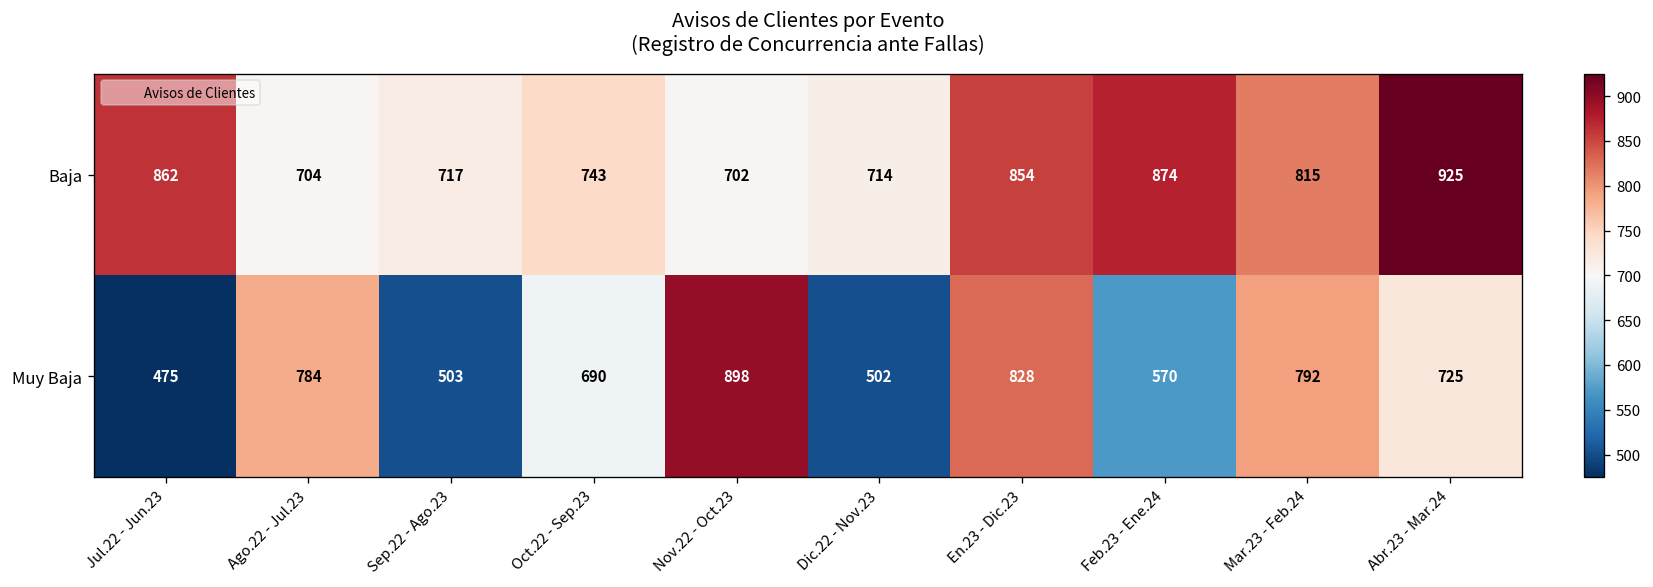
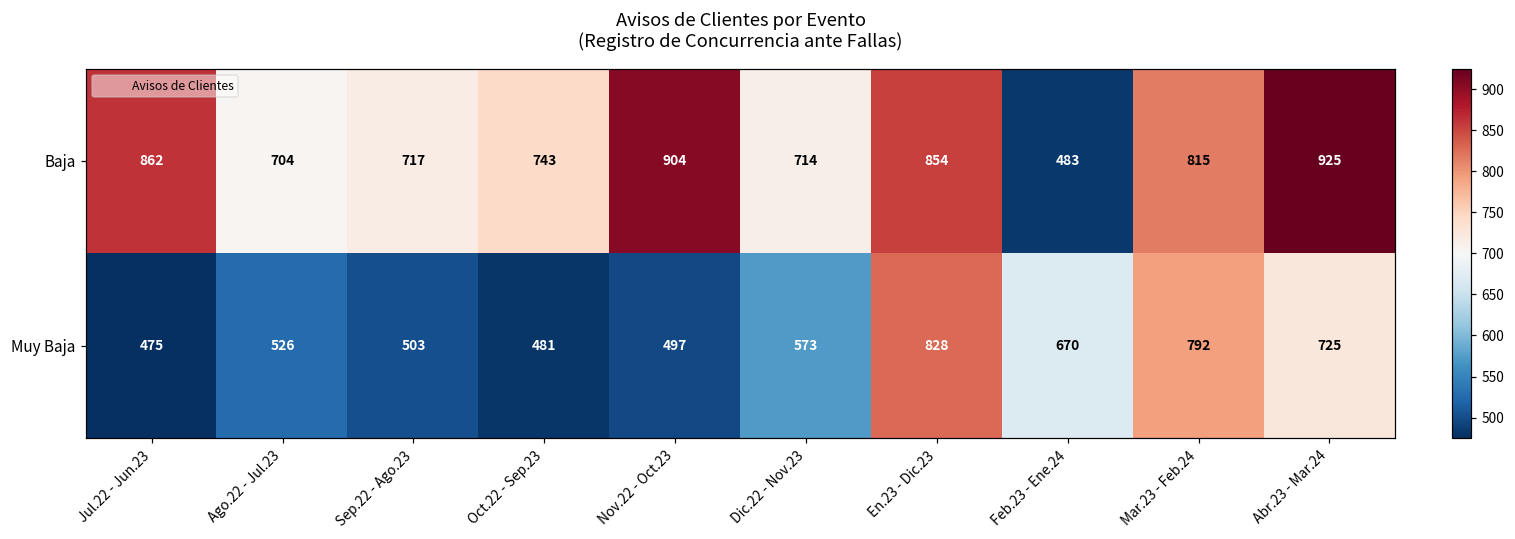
  {
    "Baja": {
      "Jul.22 - Jun.23": 862,
      "Ago.22 - Jul.23": 704,
      "Sep.22 - Ago.23": 717,
      "Oct.22 - Sep.23": 743,
-     "Nov.22 - Oct.23": 702,
+     "Nov.22 - Oct.23": 904,
      "Dic.22 - Nov.23": 714,
      "En.23 - Dic.23": 854,
-     "Feb.23 - Ene.24": 874,
+     "Feb.23 - Ene.24": 483,
      "Mar.23 - Feb.24": 815,
      "Abr.23 - Mar.24": 925
    },
    "Muy Baja": {
      "Jul.22 - Jun.23": 475,
-     "Ago.22 - Jul.23": 784,
+     "Ago.22 - Jul.23": 526,
      "Sep.22 - Ago.23": 503,
-     "Oct.22 - Sep.23": 690,
-     "Nov.22 - Oct.23": 898,
-     "Dic.22 - Nov.23": 502,
+     "Oct.22 - Sep.23": 481,
+     "Nov.22 - Oct.23": 497,
+     "Dic.22 - Nov.23": 573,
      "En.23 - Dic.23": 828,
-     "Feb.23 - Ene.24": 570,
+     "Feb.23 - Ene.24": 670,
      "Mar.23 - Feb.24": 792,
      "Abr.23 - Mar.24": 725
    }
  }
